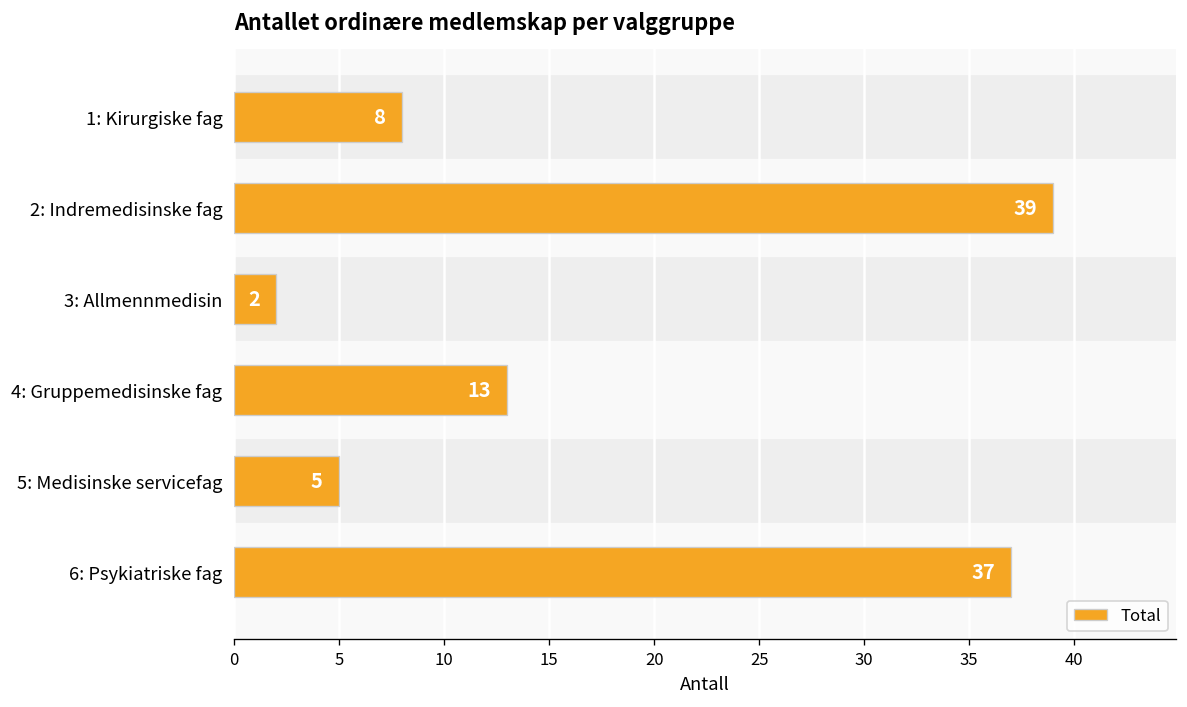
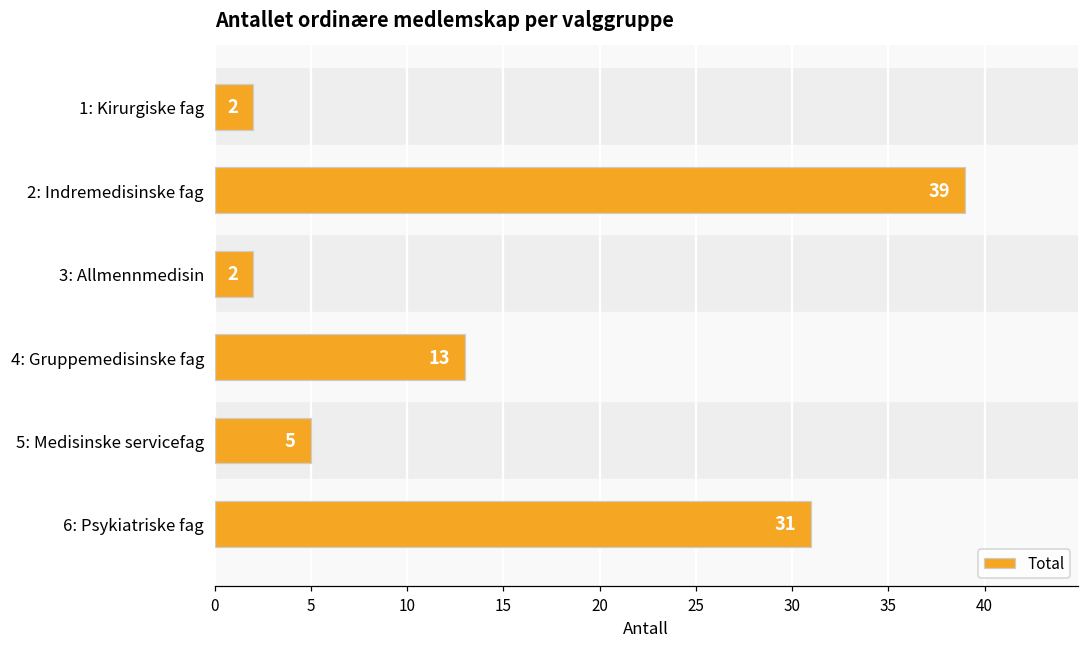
  {
-   "1: Kirurgiske fag": 8,
+   "1: Kirurgiske fag": 2,
    "2: Indremedisinske fag": 39,
    "3: Allmennmedisin": 2,
    "4: Gruppemedisinske fag": 13,
    "5: Medisinske servicefag": 5,
-   "6: Psykiatriske fag": 37
+   "6: Psykiatriske fag": 31
  }
